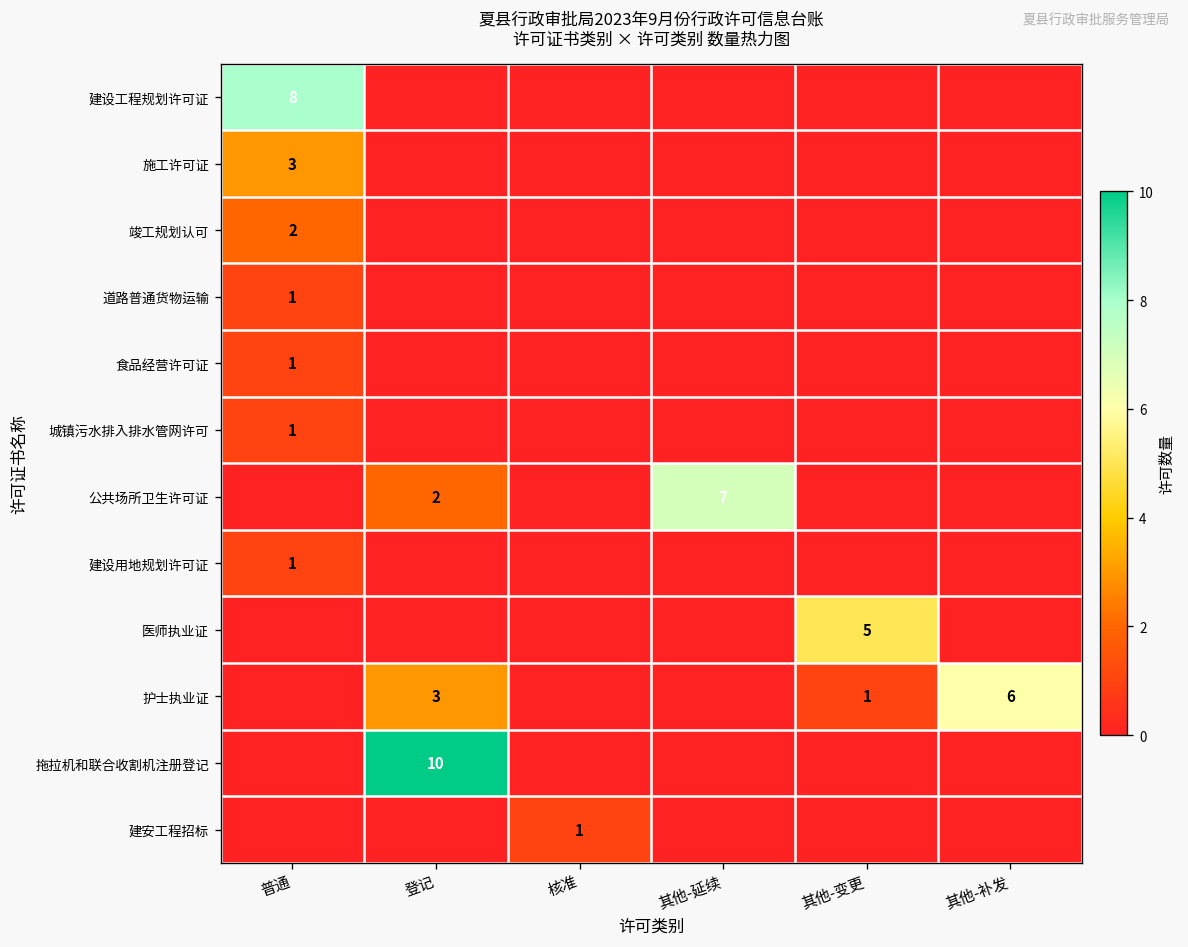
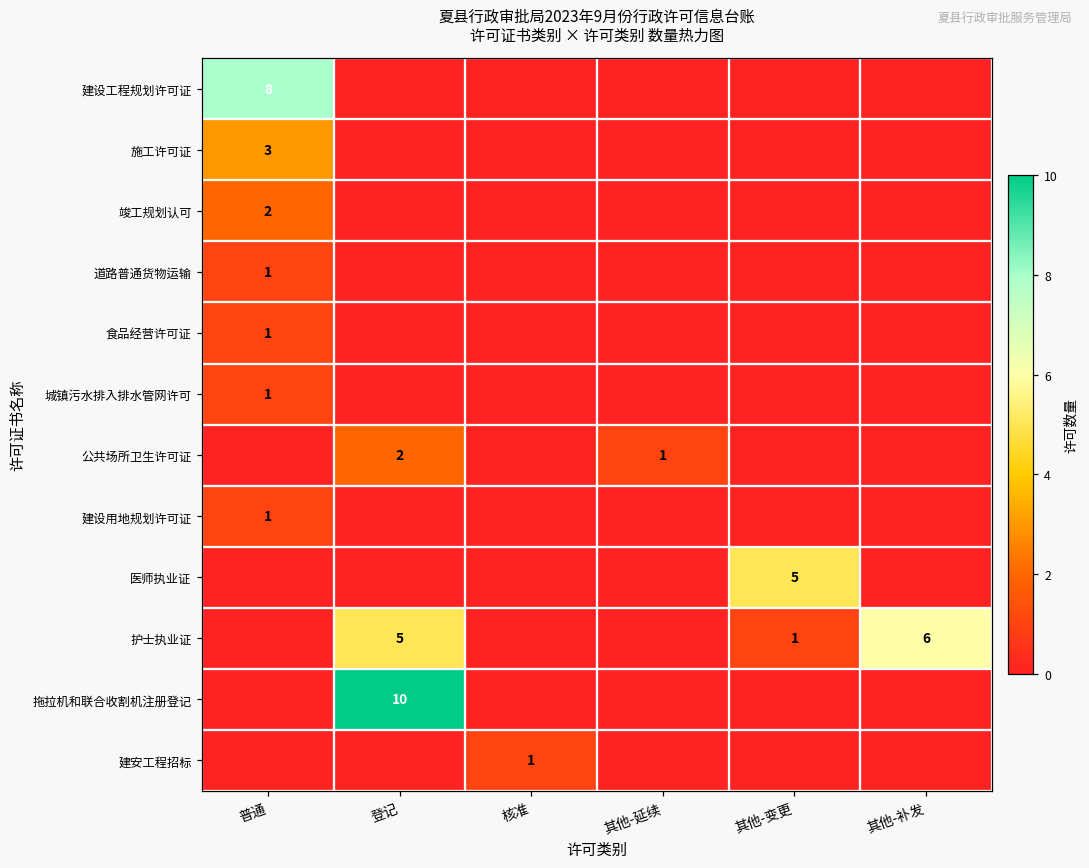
  {
    "建设工程规划许可证": {
      "普通": 8
    },
    "施工许可证": {
      "普通": 3
    },
    "竣工规划认可": {
      "普通": 2
    },
    "道路普通货物运输": {
      "普通": 1
    },
    "食品经营许可证": {
      "普通": 1
    },
    "城镇污水排入排水管网许可": {
      "普通": 1
    },
    "公共场所卫生许可证": {
      "登记": 2,
-     "其他-延续": 7
+     "其他-延续": 1
    },
    "建设用地规划许可证": {
      "普通": 1
    },
    "医师执业证": {
      "其他-变更": 5
    },
    "护士执业证": {
-     "登记": 3,
+     "登记": 5,
      "其他-变更": 1,
      "其他-补发": 6
    },
    "拖拉机和联合收割机注册登记": {
      "登记": 10
    },
    "建安工程招标": {
      "核准": 1
    }
  }
